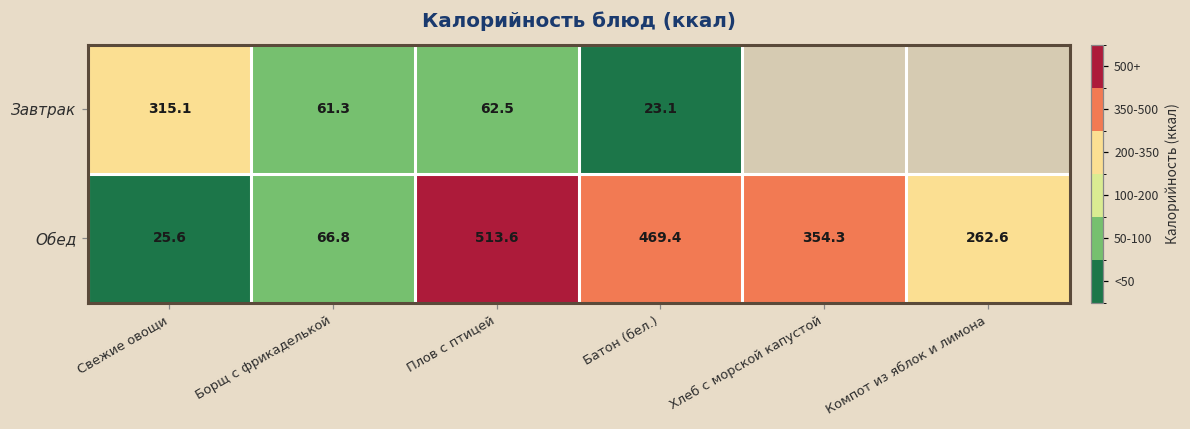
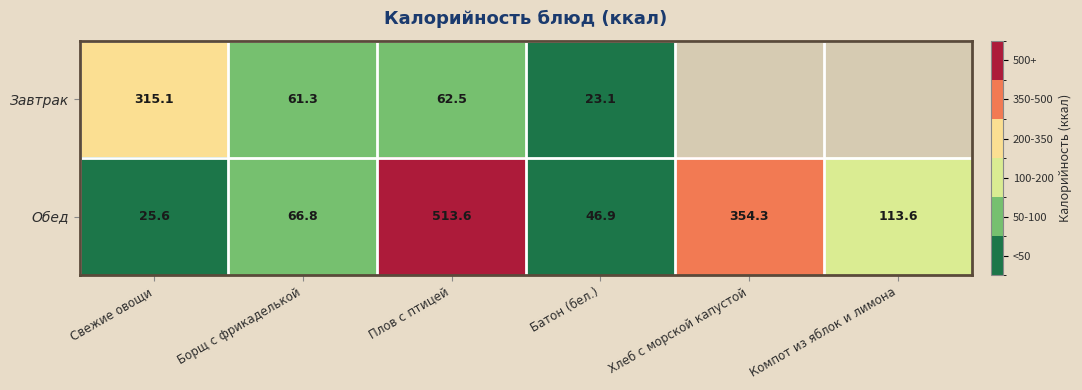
  {
    "Завтрак": {
      "Свежие овощи": 315.1,
      "Борщ с фрикаделькой": 61.3,
      "Плов с птицей": 62.5,
      "Батон (бел.)": 23.1
    },
    "Обед": {
      "Свежие овощи": 25.6,
      "Борщ с фрикаделькой": 66.8,
      "Плов с птицей": 513.6,
-     "Батон (бел.)": 469.4,
+     "Батон (бел.)": 46.9,
      "Хлеб с морской капустой": 354.3,
-     "Компот из яблок и лимона": 262.6
+     "Компот из яблок и лимона": 113.6
    }
  }
